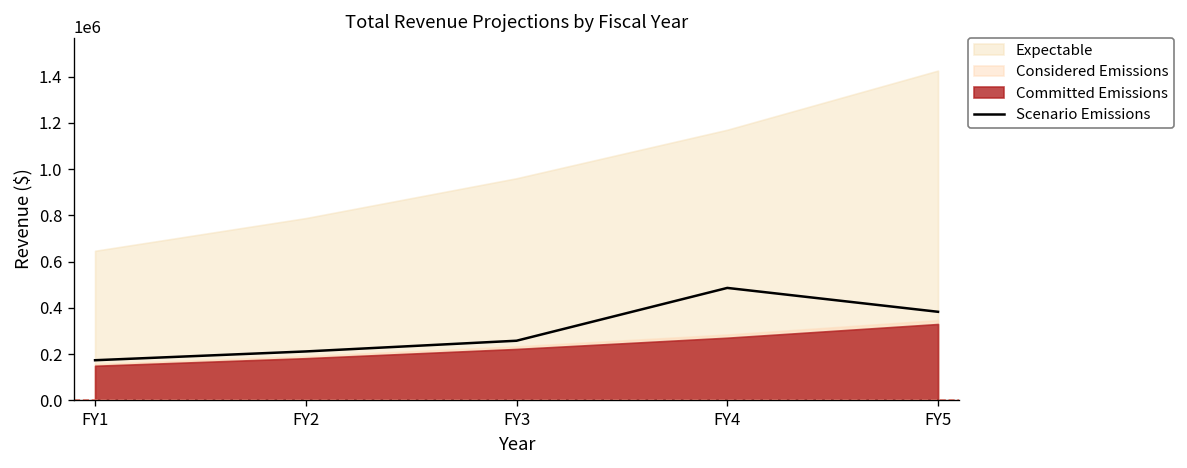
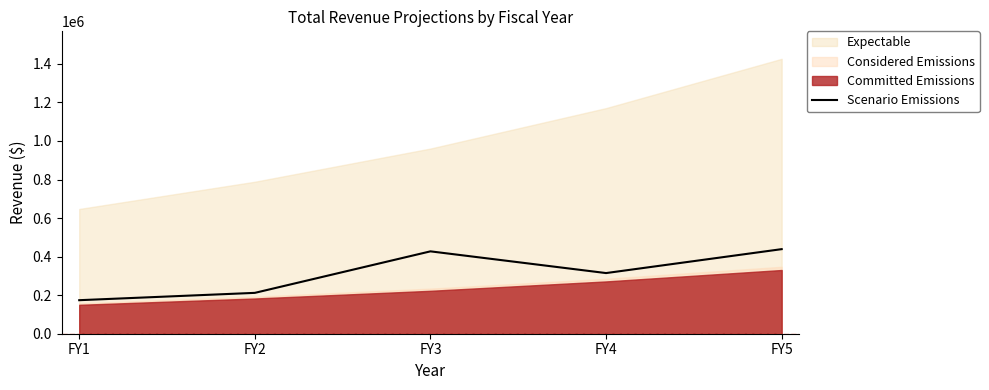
  {
    "Scenario Emissions": {
      "FY1": 170000,
      "FY2": 210000,
-     "FY3": 260000,
-     "FY4": 490000,
-     "FY5": 380000
+     "FY3": 430000,
+     "FY4": 310000,
+     "FY5": 440000
    },
    "Committed Emissions": {
      "FY4": 270000,
      "FY5": 330000
    }
  }
